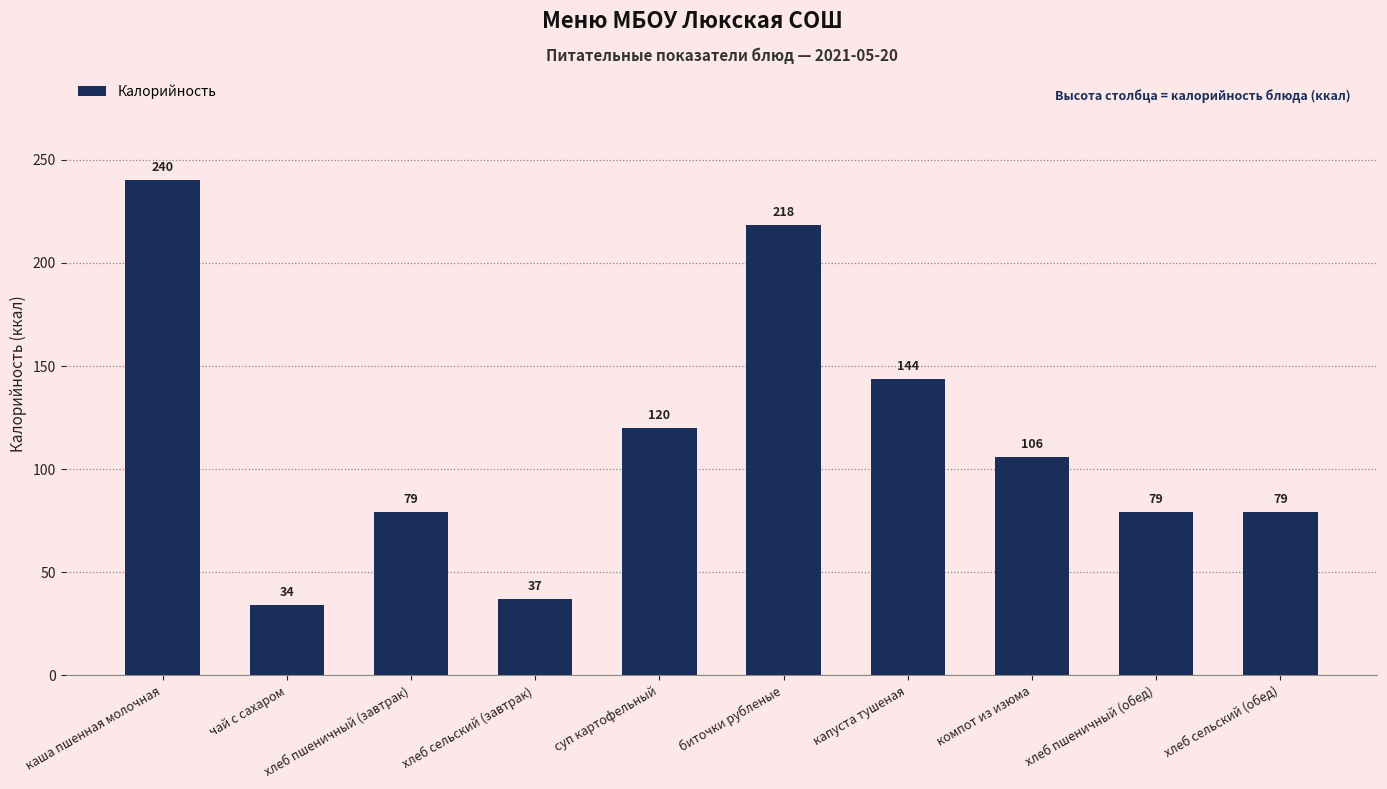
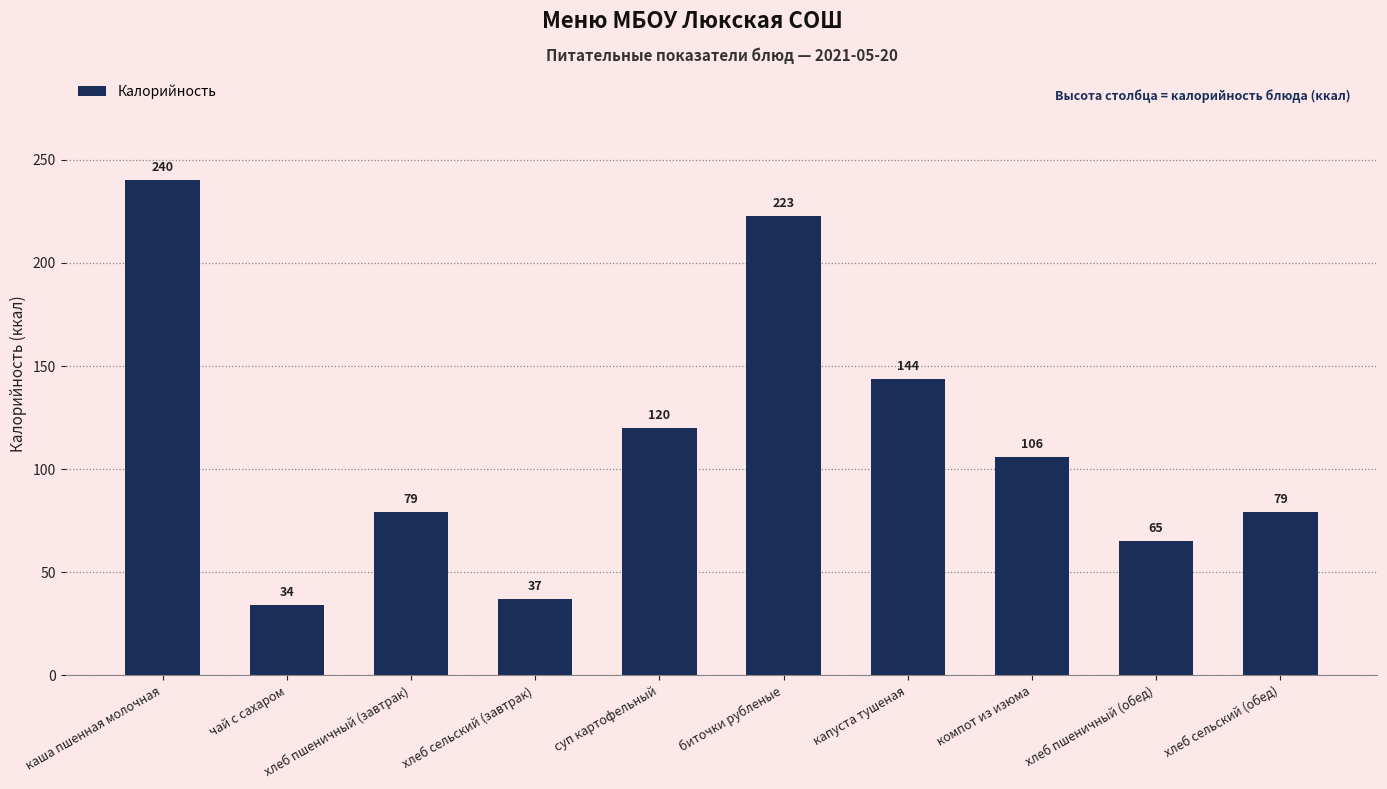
  {
    "каша пшенная молочная": 240,
    "чай с сахаром": 34,
    "хлеб пшеничный (завтрак)": 79,
    "хлеб сельский (завтрак)": 37,
    "суп картофельный": 120,
-   "биточки рубленые": 218,
+   "биточки рубленые": 223,
    "капуста тушеная": 144,
    "компот из изюма": 106,
-   "хлеб пшеничный (обед)": 79,
+   "хлеб пшеничный (обед)": 65,
    "хлеб сельский (обед)": 79
  }
